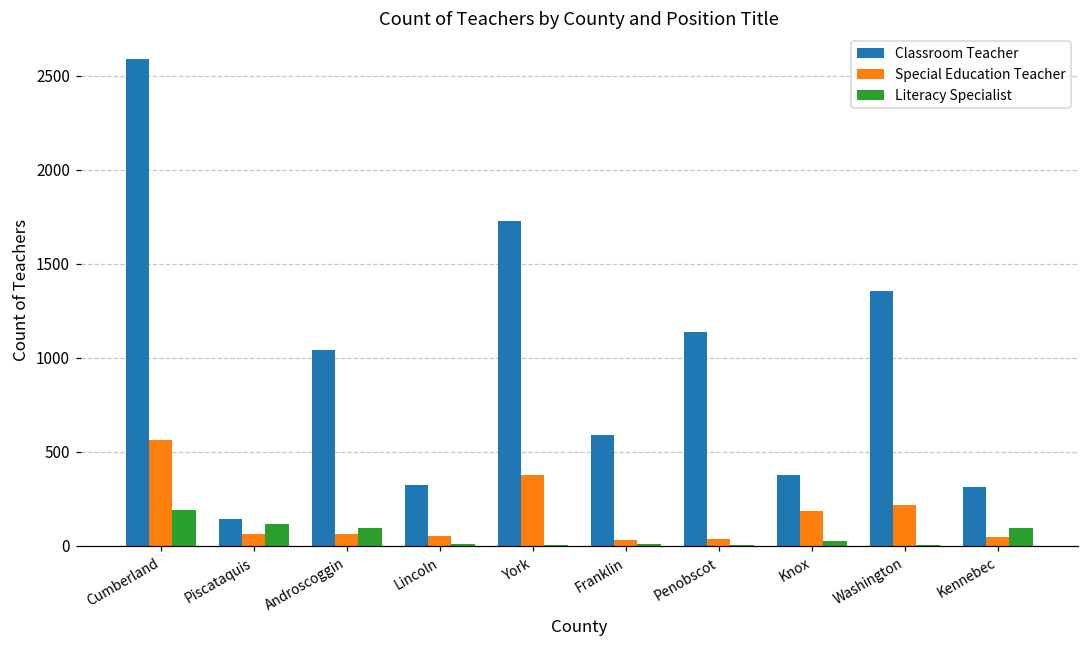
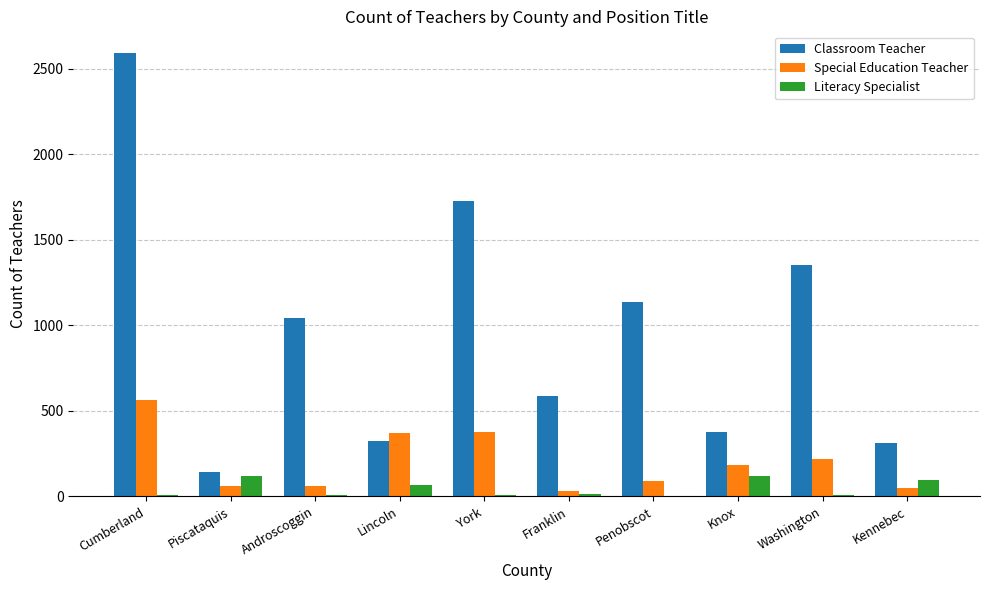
  {
    "Classroom Teacher": {
      "Cumberland": 2590,
      "Piscataquis": 140,
      "Androscoggin": 1040,
      "Lincoln": 330,
      "York": 1730,
      "Franklin": 590,
      "Penobscot": 1140,
      "Knox": 380,
      "Washington": 1360,
      "Kennebec": 310
    },
    "Special Education Teacher": {
      "Cumberland": 560,
      "Piscataquis": 60,
      "Androscoggin": 60,
-     "Lincoln": 50,
+     "Lincoln": 370,
      "York": 380,
      "Franklin": 30,
-     "Penobscot": 40,
+     "Penobscot": 90,
      "Knox": 190,
      "Washington": 220,
      "Kennebec": 50
    },
    "Literacy Specialist": {
-     "Cumberland": 190,
+     "Cumberland": 10,
      "Piscataquis": 120,
-     "Androscoggin": 90,
-     "Lincoln": 10,
-     "Knox": 30,
+     "Androscoggin": 10,
+     "Lincoln": 70,
+     "Knox": 120,
      "Kennebec": 100
    }
  }
